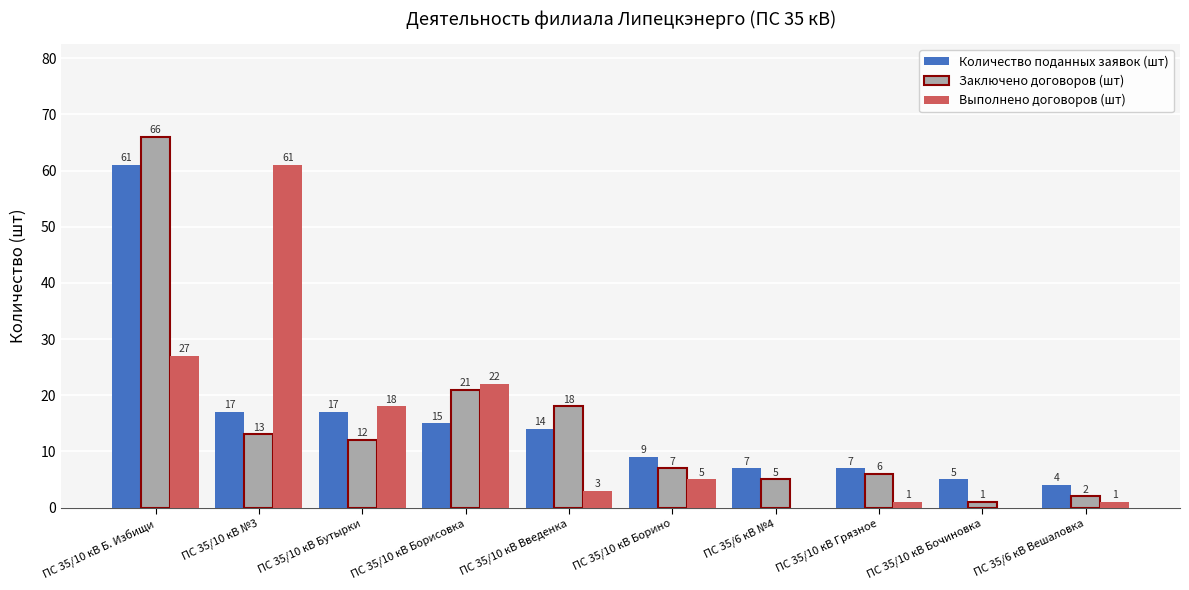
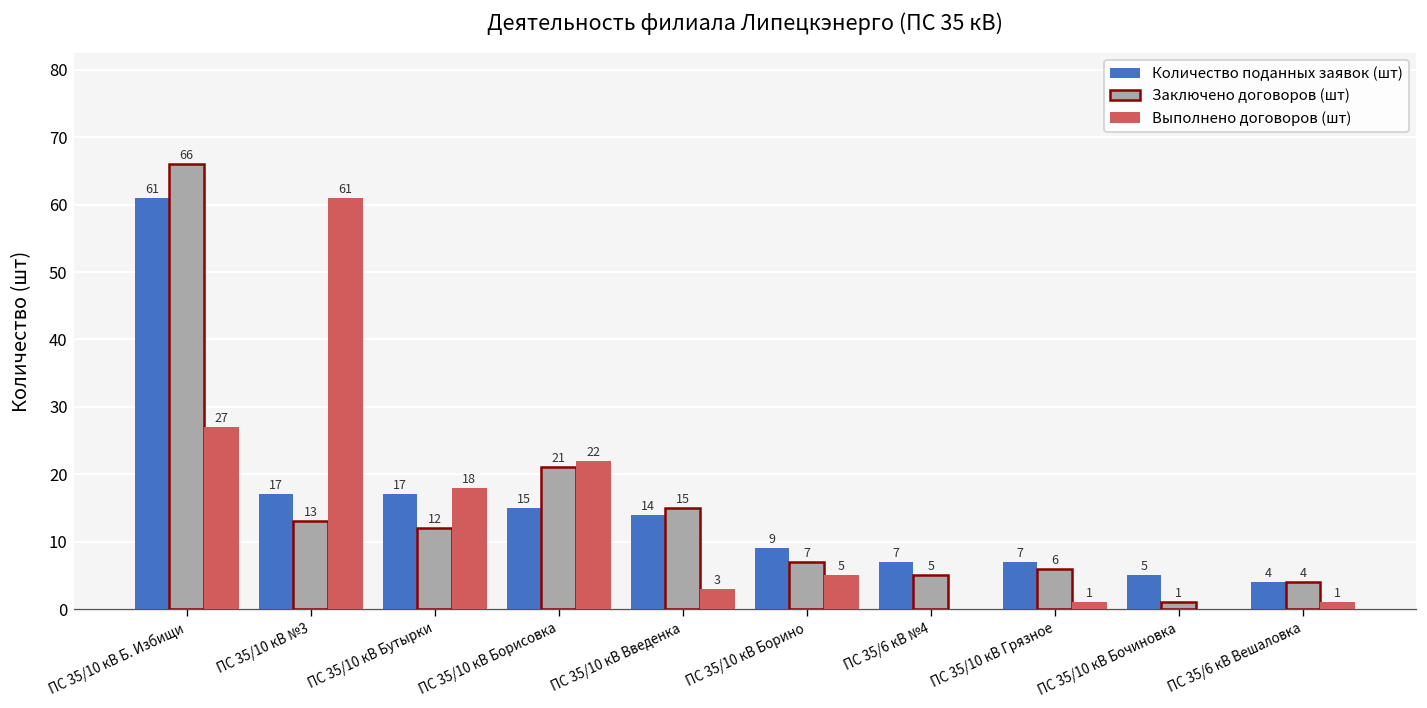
  {
    "Количество поданных заявок (шт)": {
      "ПС 35/10 кВ Б. Избищи": 61,
      "ПС 35/10 кВ №3": 17,
      "ПС 35/10 кВ Бутырки": 17,
      "ПС 35/10 кВ Борисовка": 15,
      "ПС 35/10 кВ Введенка": 14,
      "ПС 35/10 кВ Борино": 9,
      "ПС 35/6 кВ №4": 7,
      "ПС 35/10 кВ Грязное": 7,
      "ПС 35/10 кВ Бочиновка": 5,
      "ПС 35/6 кВ Вешаловка": 4
    },
    "Заключено договоров (шт)": {
      "ПС 35/10 кВ Б. Избищи": 66,
      "ПС 35/10 кВ №3": 13,
      "ПС 35/10 кВ Бутырки": 12,
      "ПС 35/10 кВ Борисовка": 21,
-     "ПС 35/10 кВ Введенка": 18,
+     "ПС 35/10 кВ Введенка": 15,
      "ПС 35/10 кВ Борино": 7,
      "ПС 35/6 кВ №4": 5,
      "ПС 35/10 кВ Грязное": 6,
      "ПС 35/10 кВ Бочиновка": 1,
-     "ПС 35/6 кВ Вешаловка": 2
+     "ПС 35/6 кВ Вешаловка": 4
    },
    "Выполнено договоров (шт)": {
      "ПС 35/10 кВ Б. Избищи": 27,
      "ПС 35/10 кВ №3": 61,
      "ПС 35/10 кВ Бутырки": 18,
      "ПС 35/10 кВ Борисовка": 22,
      "ПС 35/10 кВ Введенка": 3,
      "ПС 35/10 кВ Борино": 5,
      "ПС 35/10 кВ Грязное": 1,
      "ПС 35/6 кВ Вешаловка": 1
    }
  }
